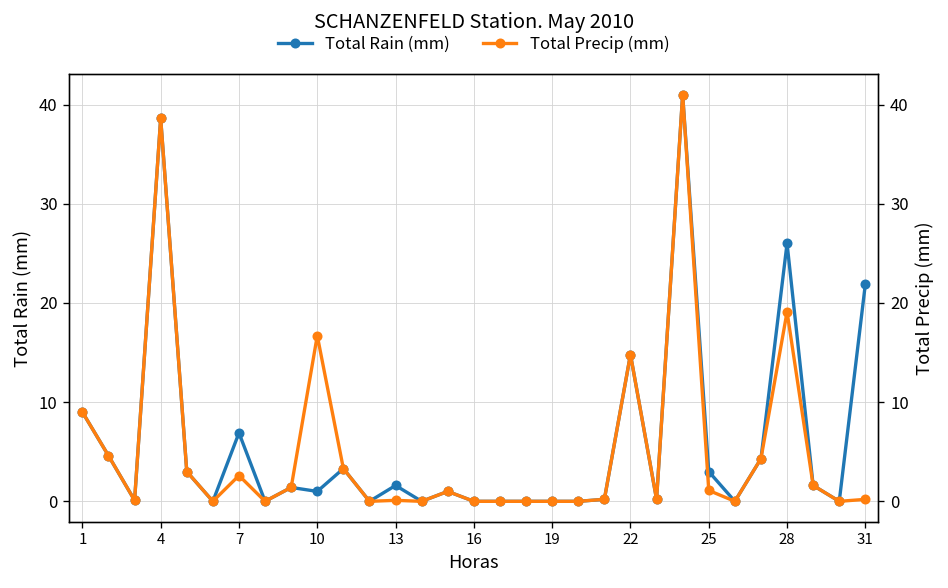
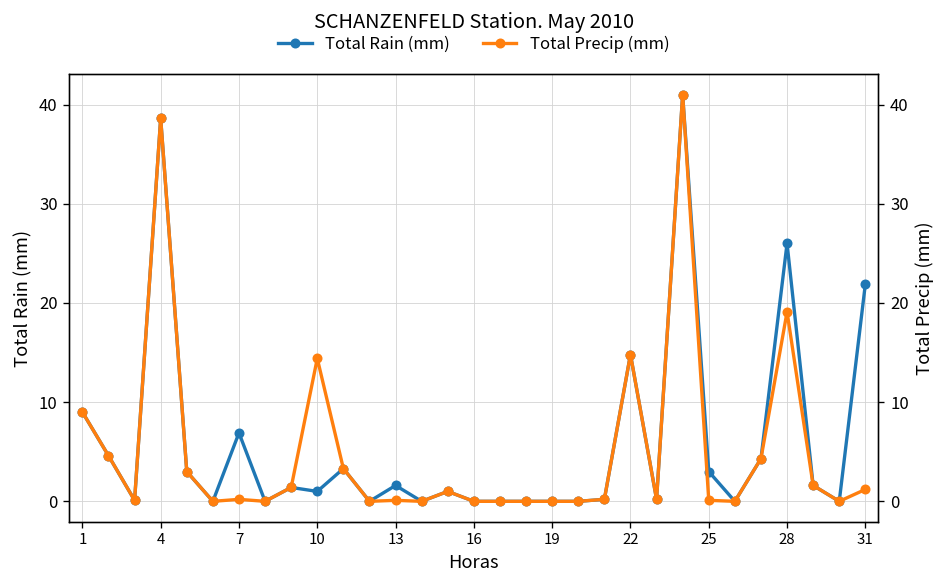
  {
    "Total Rain (mm)": {
      "1": 9,
      "4": 39,
      "7": 7,
      "10": 1,
      "13": 2,
      "16": 0,
      "19": 0,
      "22": 15,
      "25": 3,
      "28": 26,
      "31": 22
    },
    "Total Precip (mm)": {
      "1": 9,
      "4": 39,
-     "7": 3,
-     "10": 17,
+     "7": 0,
+     "10": 14,
      "13": 0,
      "16": 0,
      "19": 0,
      "22": 15,
-     "25": 1,
+     "25": 0,
      "28": 19,
-     "31": 0
+     "31": 1
    }
  }
